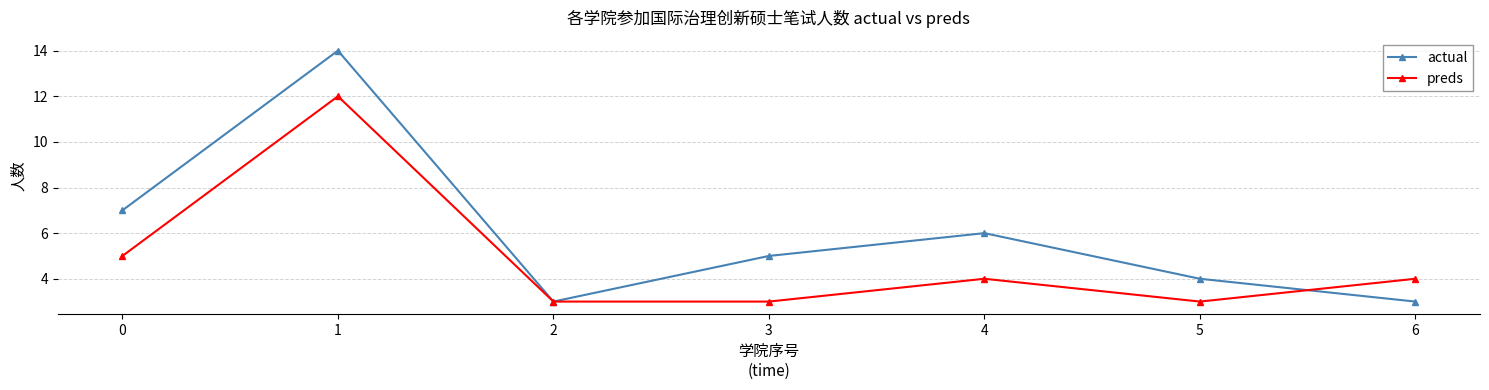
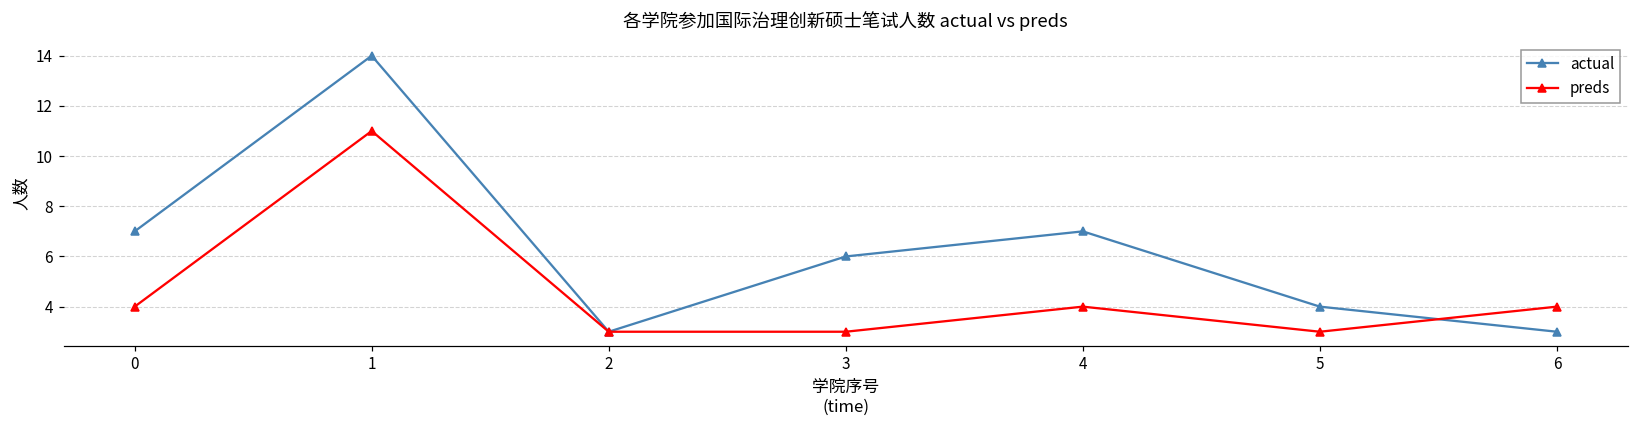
  {
    "actual": {
      "0": 7,
      "1": 14,
-     "3": 5,
-     "4": 6,
+     "3": 6,
+     "4": 7,
      "5": 4,
      "6": 3
    },
    "preds": {
-     "0": 5,
-     "1": 12,
+     "0": 4,
+     "1": 11,
      "3": 3,
      "4": 4,
      "5": 3,
      "6": 4
    }
  }
